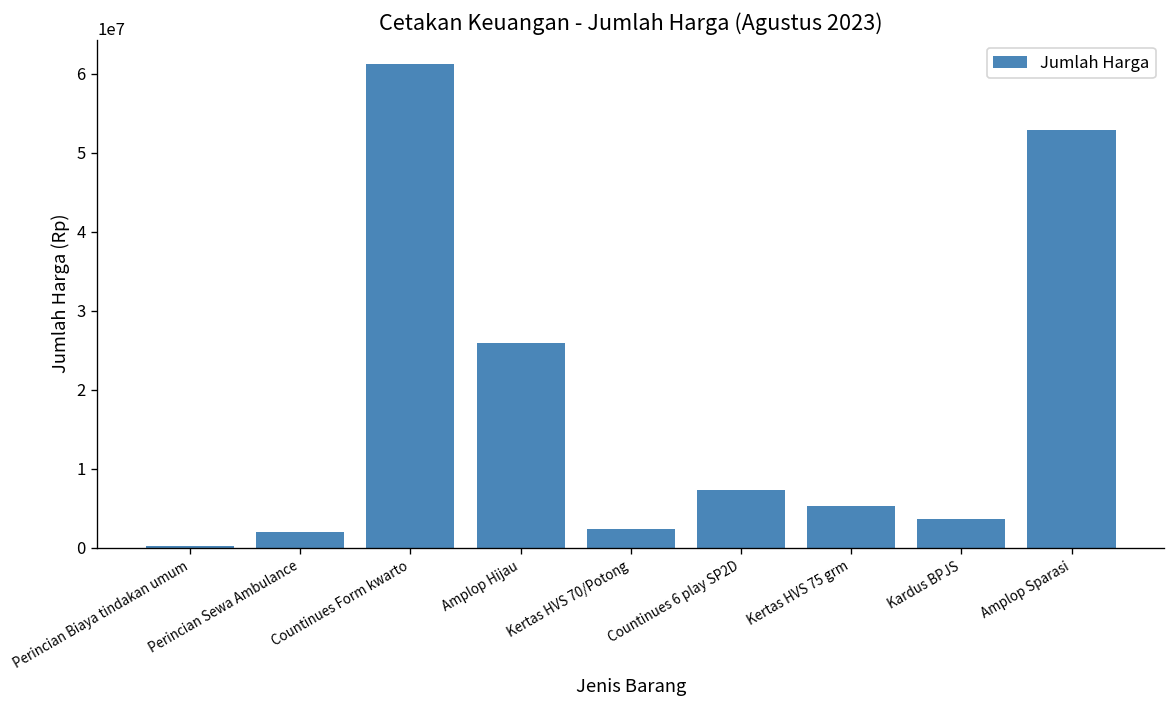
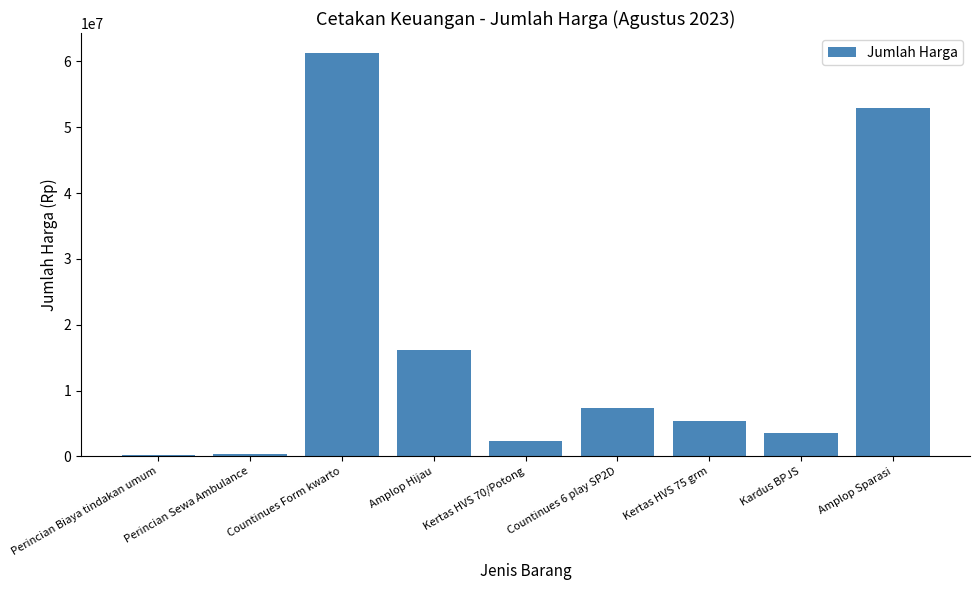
  {
-   "Perincian Sewa Ambulance": 2000000,
+   "Perincian Sewa Ambulance": 0,
    "Countinues Form kwarto": 61000000,
-   "Amplop Hijau": 26000000,
+   "Amplop Hijau": 16000000,
    "Kertas HVS 70/Potong": 2000000,
    "Countinues 6 play SP2D": 7000000,
    "Kertas HVS 75 grm": 5000000,
    "Kardus BPJS": 4000000,
    "Amplop Sparasi": 53000000
  }
